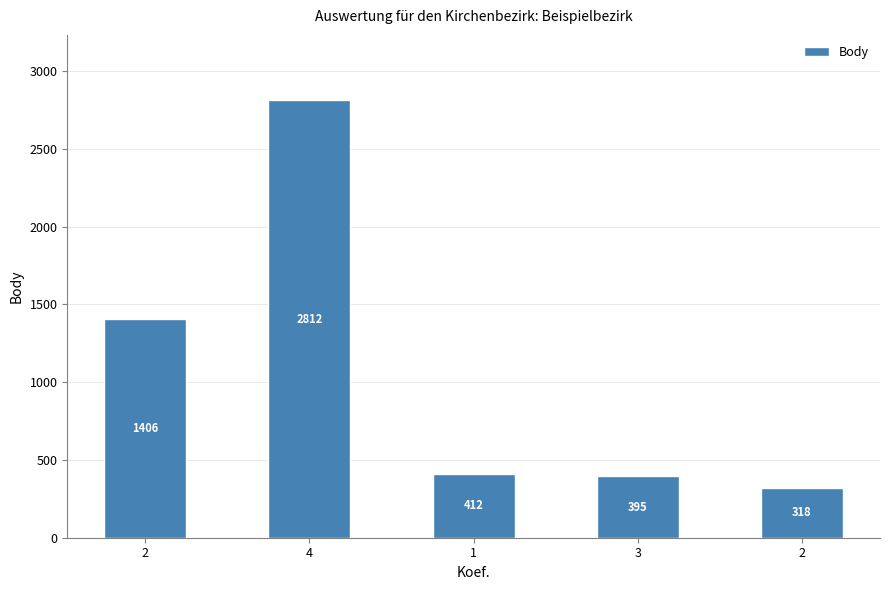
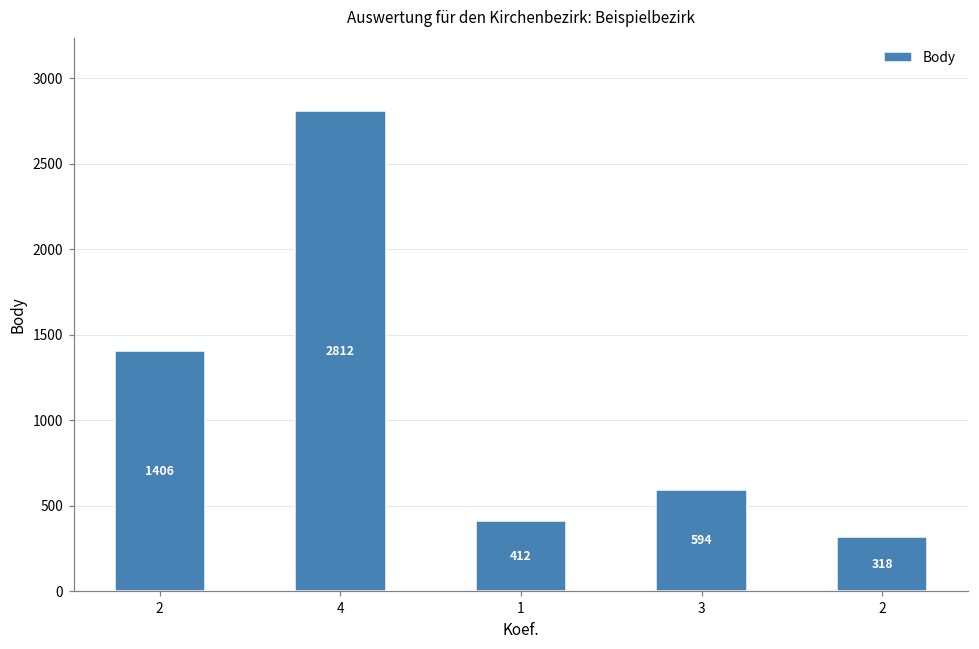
  {
    "4": 2812,
    "1": 412,
-   "3": 395
+   "3": 594
  }
